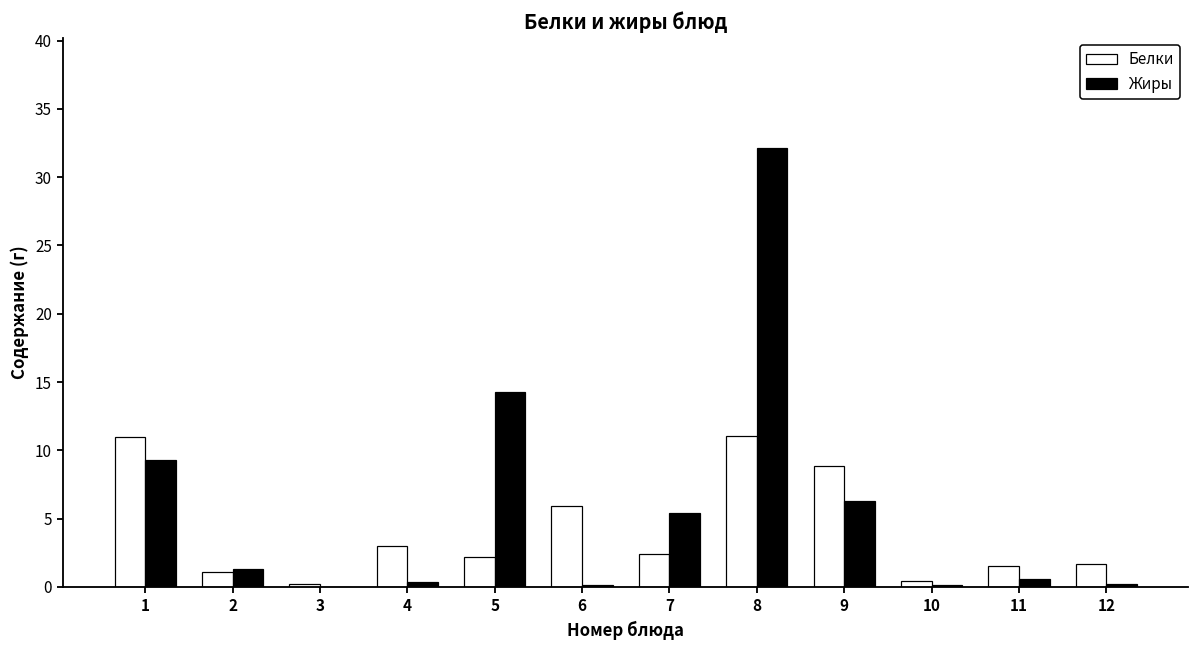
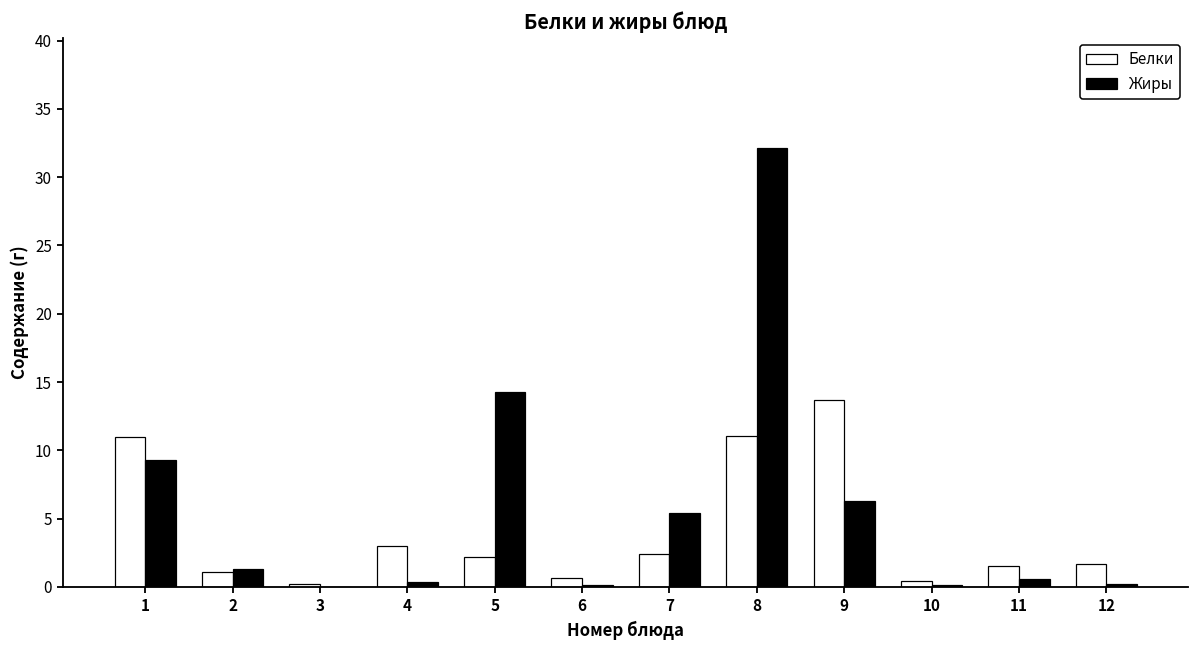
  {
    "Белки": {
      "1": 10.9,
      "2": 1.1,
      "4": 3.0,
      "5": 2.2,
-     "6": 5.9,
+     "6": 0.7,
      "7": 2.4,
      "8": 11.1,
-     "9": 8.8,
+     "9": 13.7,
      "10": 0.5,
      "11": 1.5,
      "12": 1.7
    },
    "Жиры": {
      "1": 9.3,
      "2": 1.3,
      "3": 0.0,
      "4": 0.4,
      "5": 14.3,
      "7": 5.4,
      "8": 32.2,
      "9": 6.3,
      "11": 0.6,
      "12": 0.2
    }
  }
